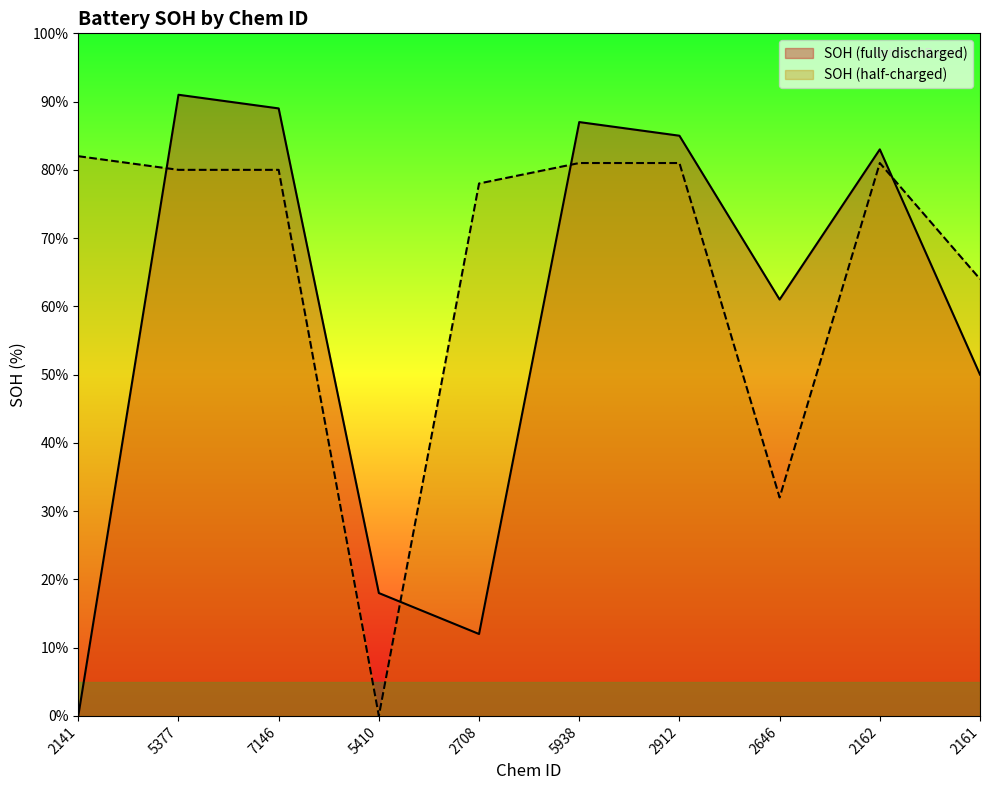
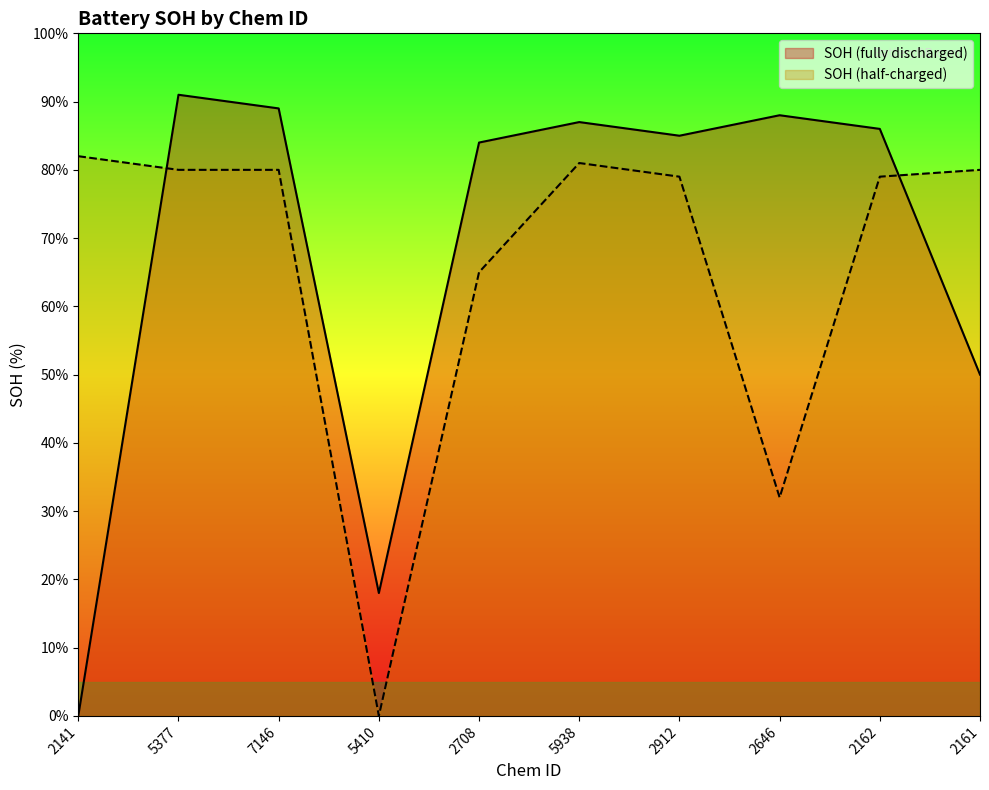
  {
    "SOH (fully discharged)": {
      "5377": "91%",
      "7146": "89%",
      "5410": "18%",
-     "2708": "12%",
+     "2708": "84%",
      "5938": "87%",
      "2912": "85%",
-     "2646": "61%",
-     "2162": "83%",
+     "2646": "88%",
+     "2162": "86%",
      "2161": "50%"
    },
    "SOH (half-charged)": {
      "2141": "82%",
      "5377": "80%",
      "7146": "80%",
-     "2708": "78%",
+     "2708": "65%",
      "5938": "81%",
-     "2912": "81%",
+     "2912": "79%",
      "2646": "32%",
-     "2162": "81%",
-     "2161": "64%"
+     "2162": "79%",
+     "2161": "80%"
    }
  }
